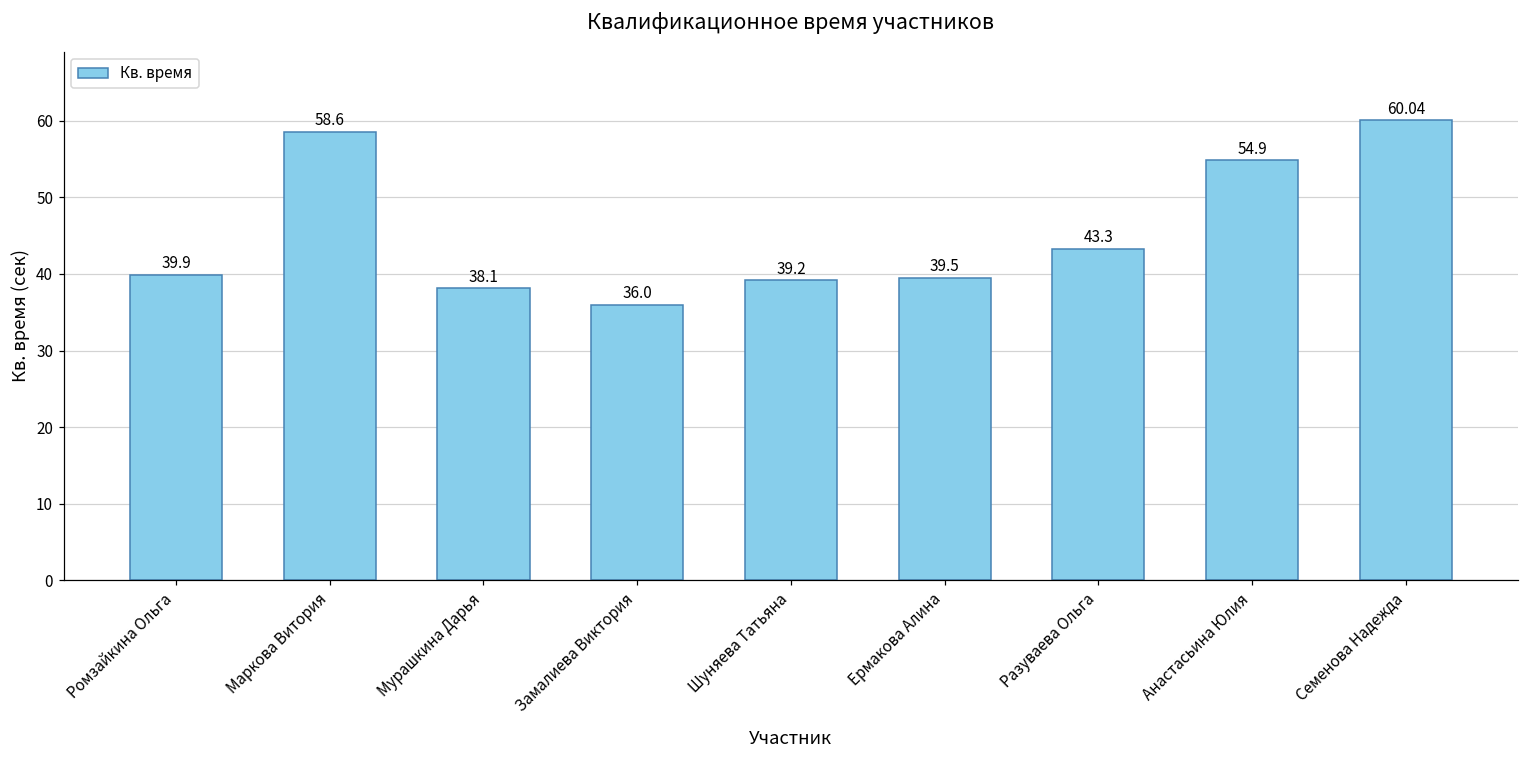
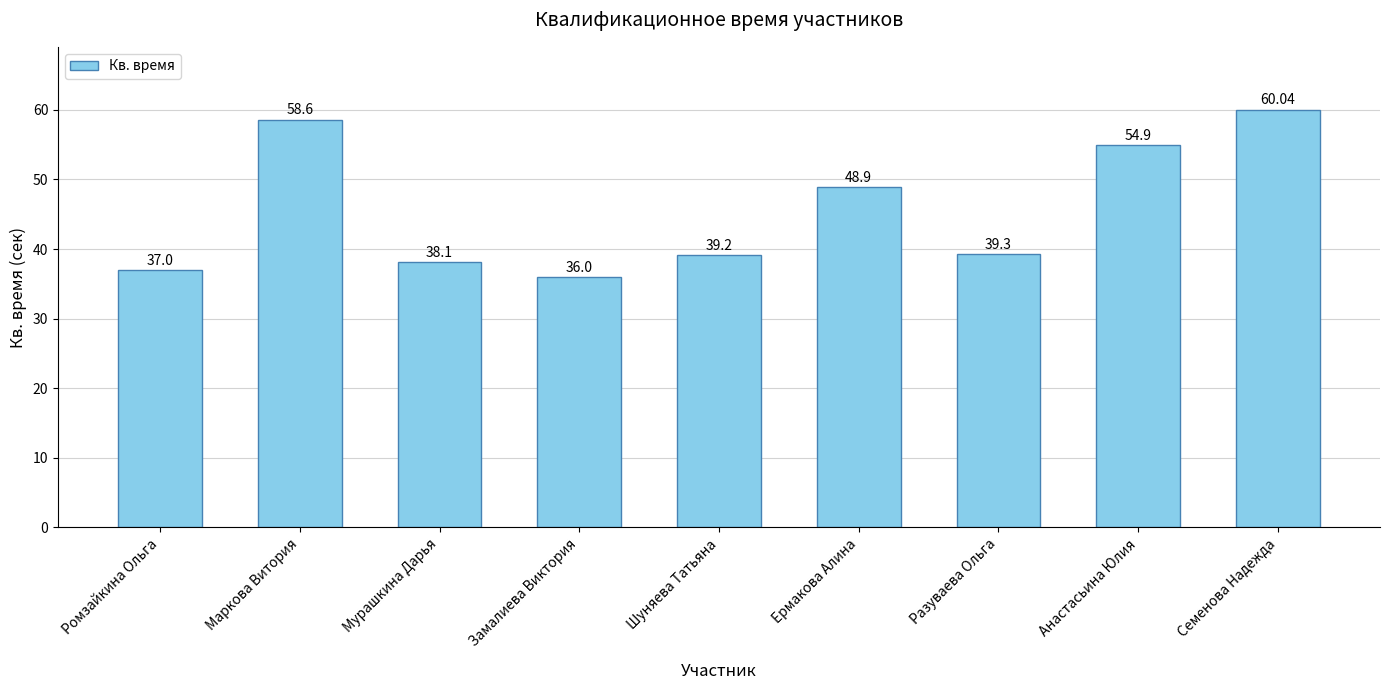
  {
-   "Ромзайкина Ольга": 39.9,
+   "Ромзайкина Ольга": 37.0,
    "Маркова Витория": 58.6,
    "Мурашкина Дарья": 38.1,
    "Замалиева Виктория": 36.0,
    "Шуняева Татьяна": 39.2,
-   "Ермакова Алина": 39.5,
-   "Разуваева Ольга": 43.3,
+   "Ермакова Алина": 48.9,
+   "Разуваева Ольга": 39.3,
    "Анастасьина Юлия": 54.9,
    "Семенова Надежда": 60.04
  }
